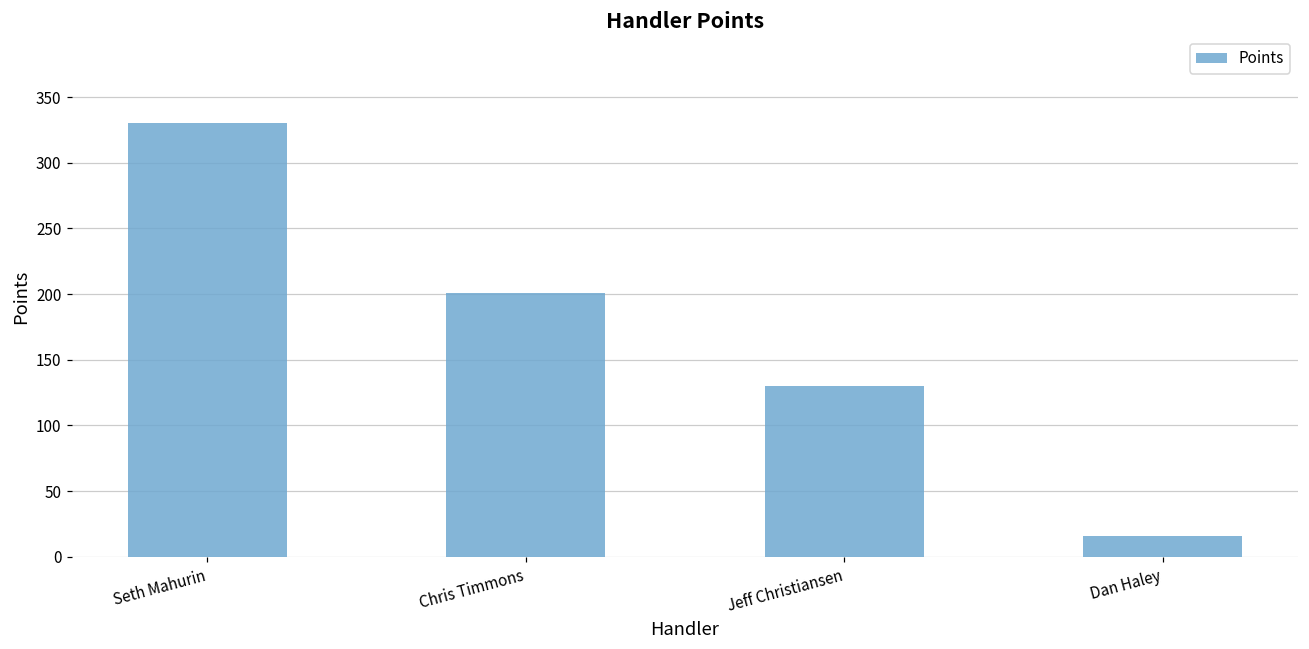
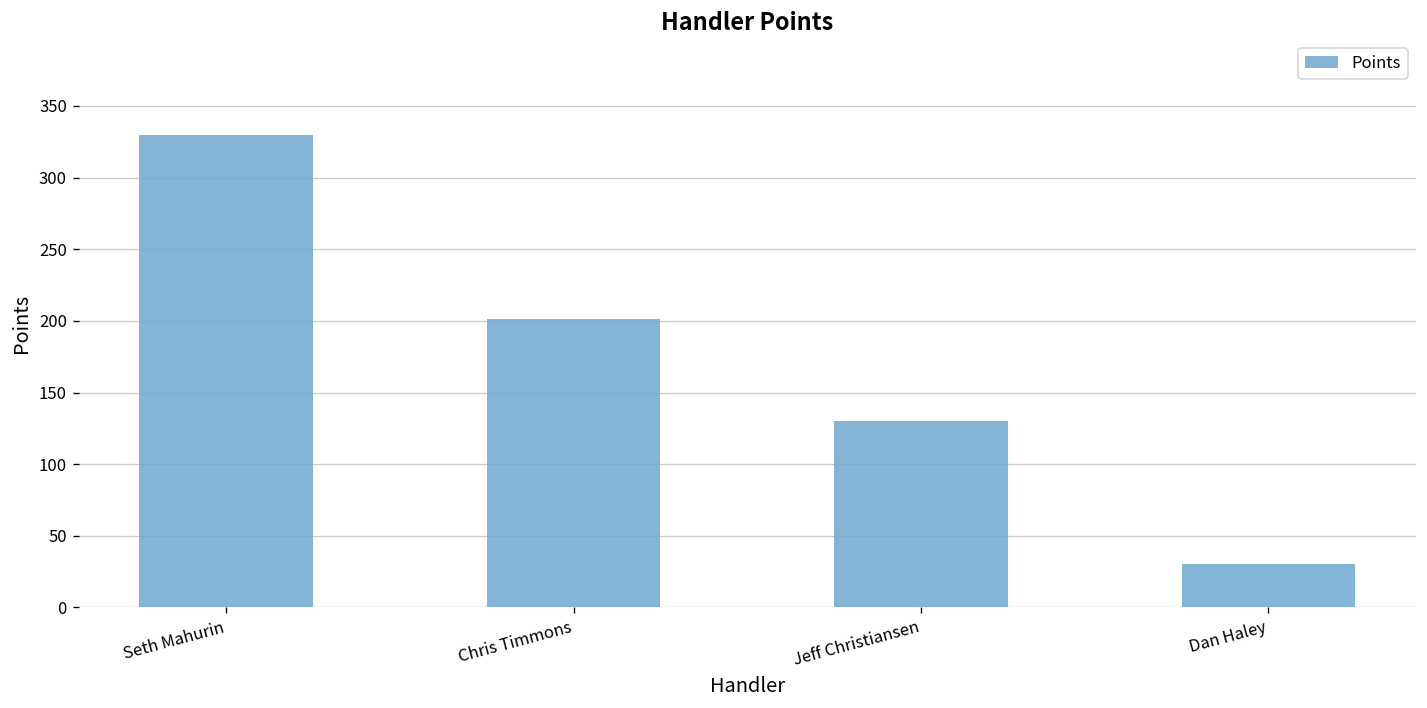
  {
    "Seth Mahurin": 330,
    "Chris Timmons": 201,
    "Jeff Christiansen": 130,
-   "Dan Haley": 16
+   "Dan Haley": 30
  }
